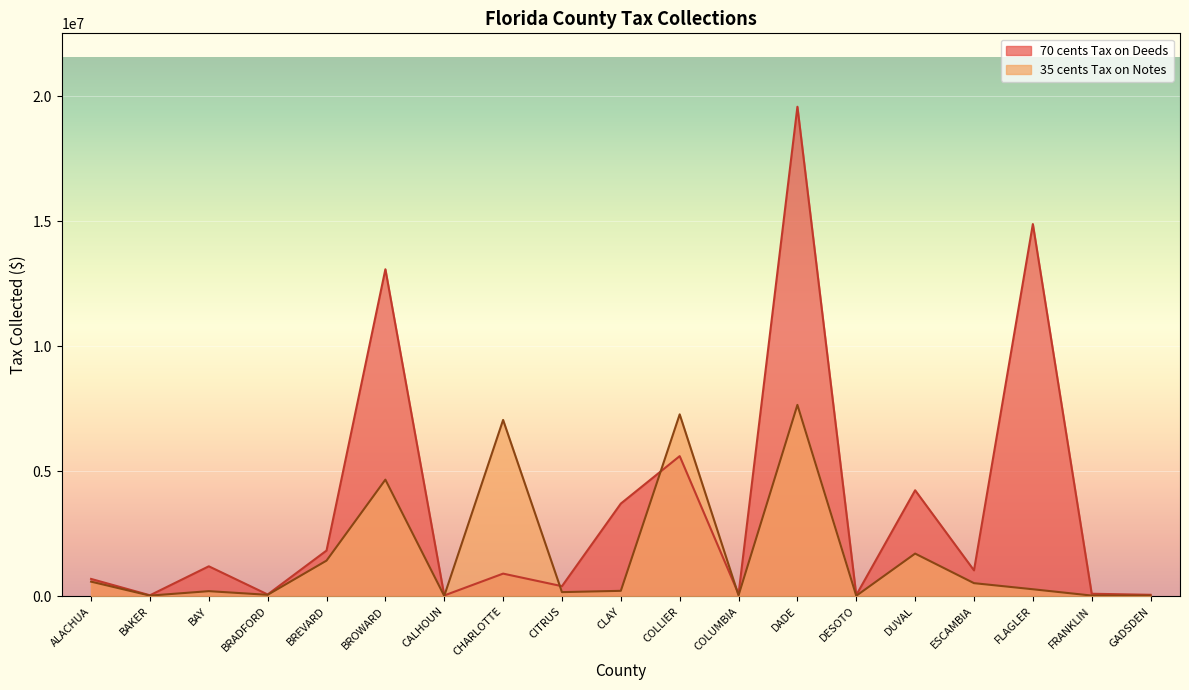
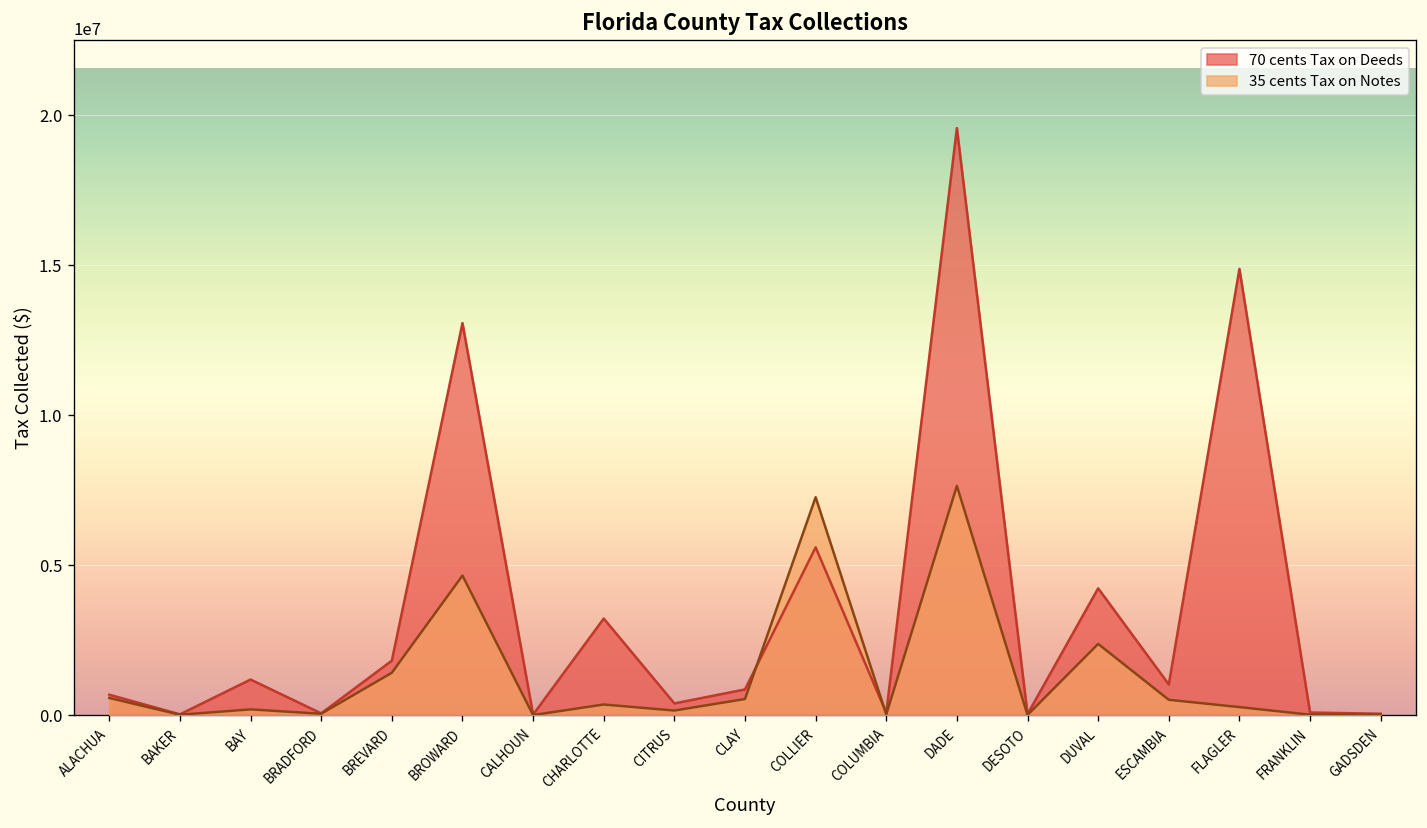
  {
    "70 cents Tax on Deeds": {
      "ALACHUA": 700000,
      "BAY": 1200000,
      "BREVARD": 1800000,
      "BROWARD": 13100000,
-     "CHARLOTTE": 900000,
+     "CHARLOTTE": 3200000,
      "CITRUS": 400000,
-     "CLAY": 3700000,
+     "CLAY": 900000,
      "COLLIER": 5600000,
      "DADE": 19600000,
      "DUVAL": 4200000,
      "ESCAMBIA": 1000000,
      "FLAGLER": 14900000
    },
    "35 cents Tax on Notes": {
      "ALACHUA": 600000,
      "BAY": 200000,
      "BREVARD": 1400000,
      "BROWARD": 4700000,
-     "CHARLOTTE": 7000000,
+     "CHARLOTTE": 400000,
      "CITRUS": 200000,
-     "CLAY": 200000,
+     "CLAY": 500000,
      "COLLIER": 7300000,
      "DADE": 7700000,
-     "DUVAL": 1700000,
+     "DUVAL": 2400000,
      "ESCAMBIA": 500000,
      "FLAGLER": 300000
    }
  }
